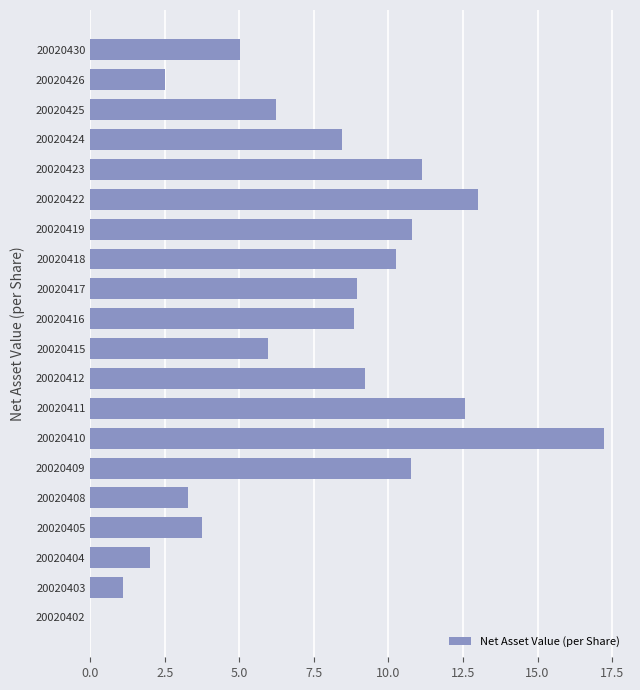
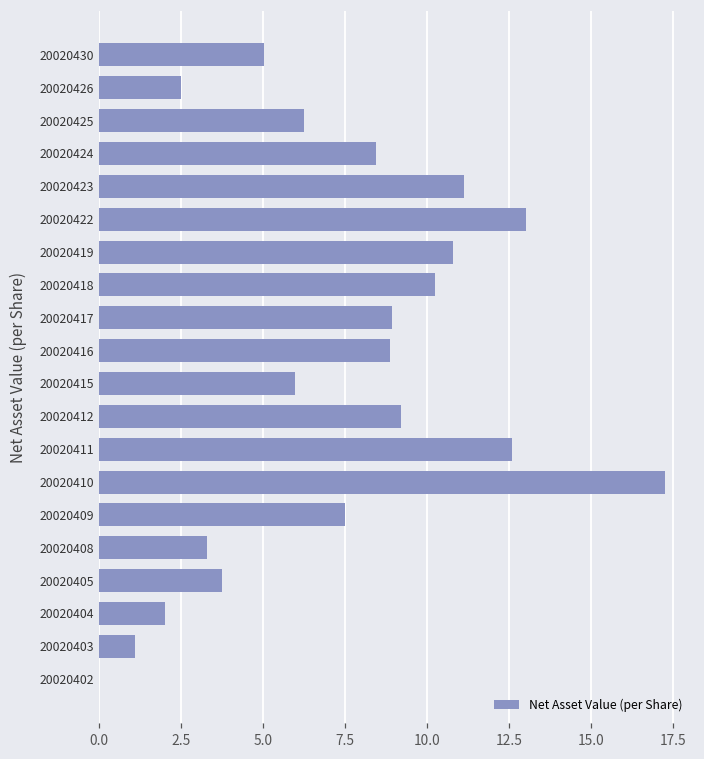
  {
    "20020430": 5.0,
    "20020426": 2.5,
    "20020425": 6.2,
    "20020424": 8.4,
    "20020423": 11.1,
    "20020422": 13.0,
    "20020419": 10.8,
    "20020418": 10.2,
    "20020417": 8.9,
    "20020416": 8.8,
    "20020415": 6.0,
    "20020412": 9.2,
    "20020411": 12.6,
    "20020410": 17.2,
-   "20020409": 10.8,
+   "20020409": 7.5,
    "20020408": 3.3,
    "20020405": 3.7,
    "20020404": 2.0,
    "20020403": 1.1,
    "20020402": 0.0
  }
